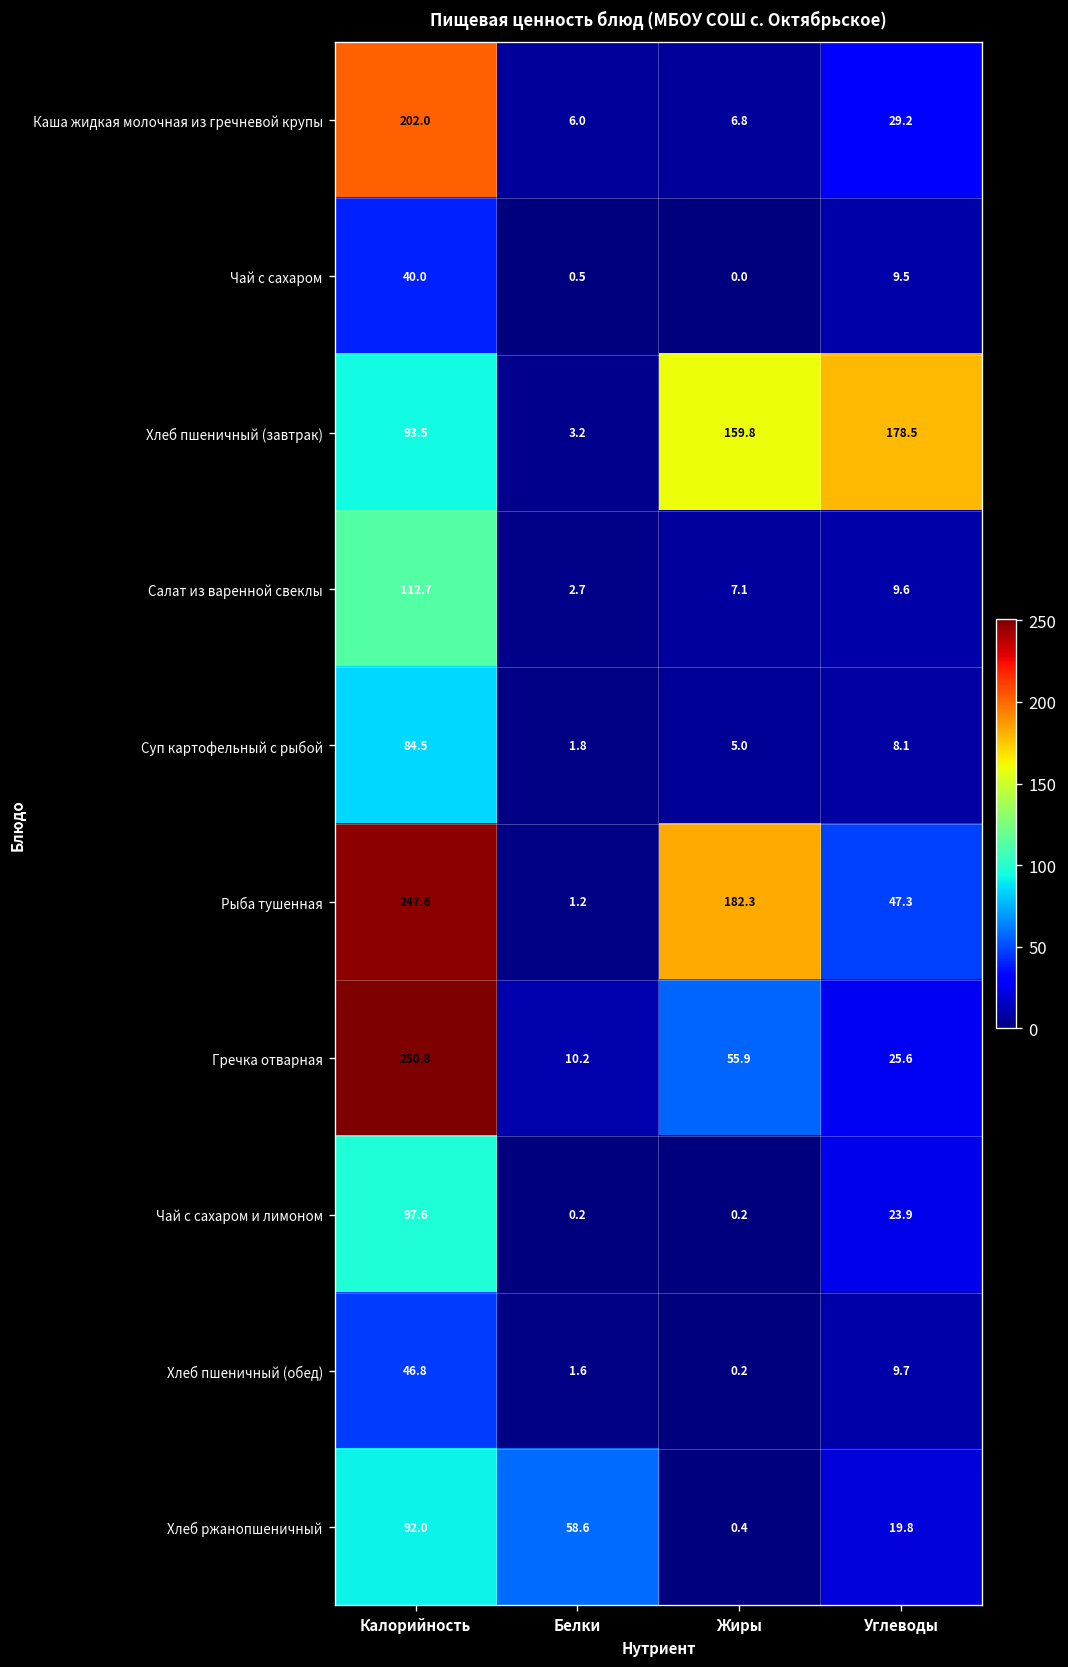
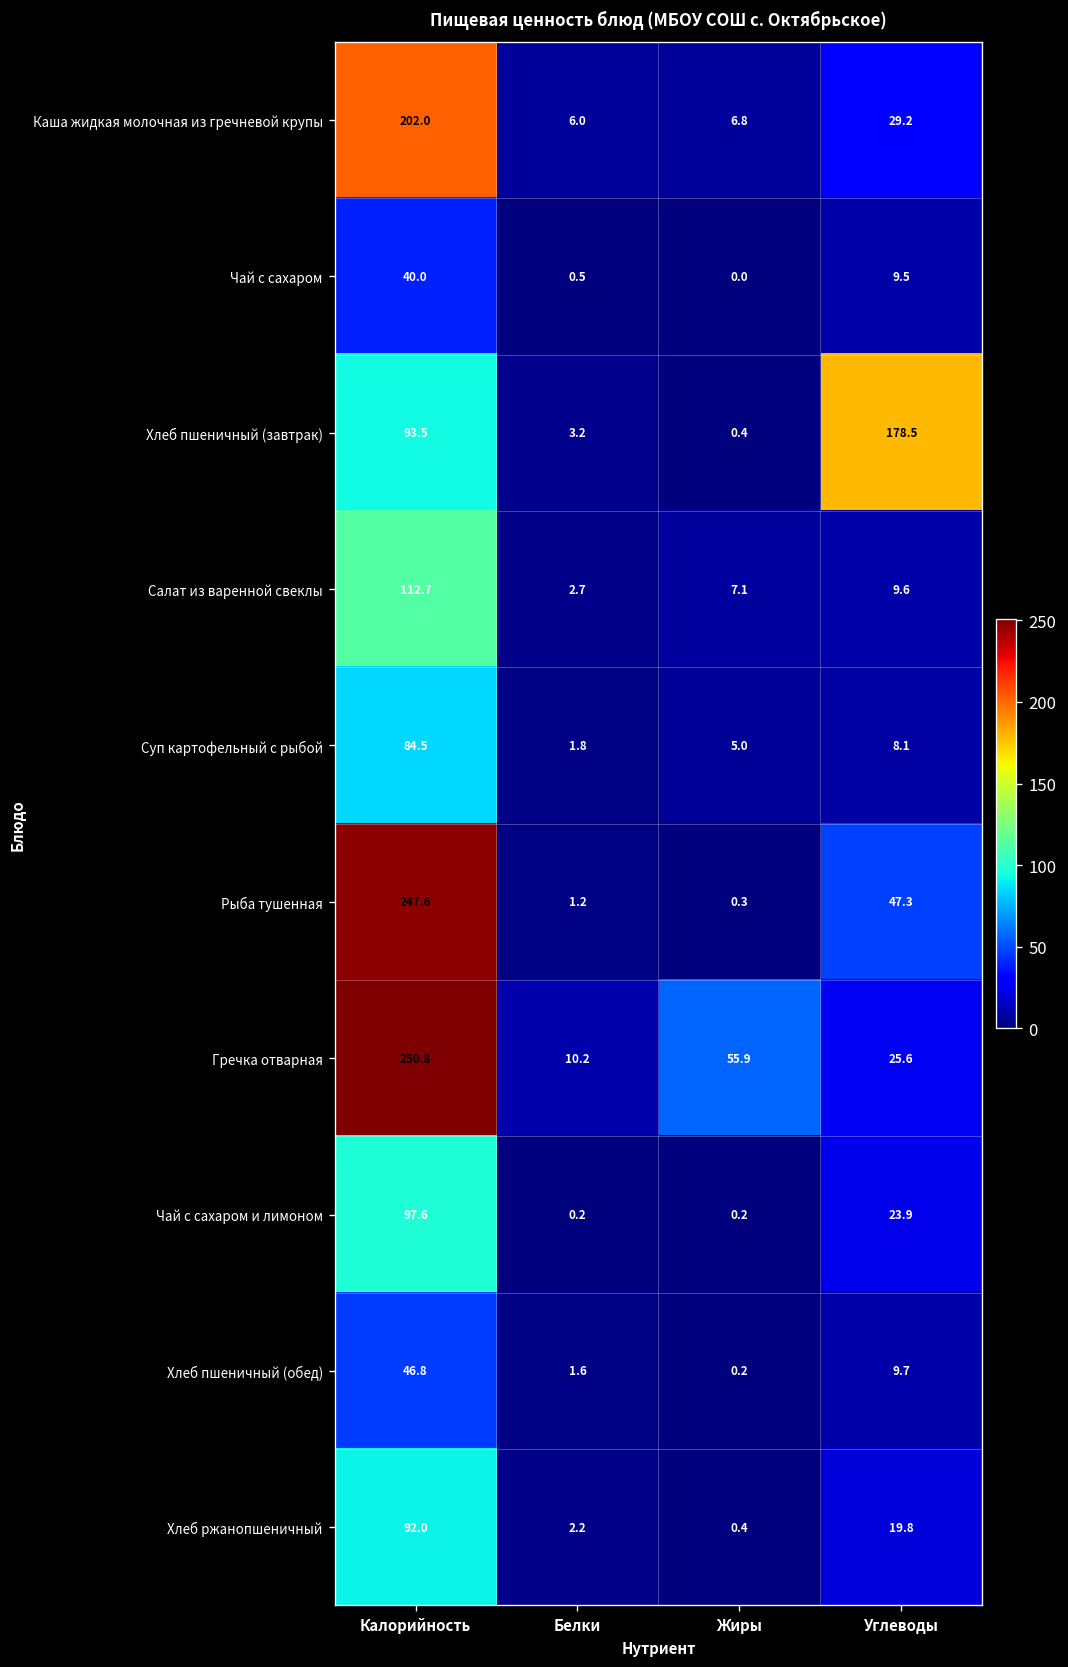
  {
    "Каша жидкая молочная из гречневой крупы": {
      "Калорийность": 202.0,
      "Белки": 6.0,
      "Жиры": 6.8,
      "Углеводы": 29.2
    },
    "Чай с сахаром": {
      "Калорийность": 40.0,
      "Белки": 0.5,
      "Жиры": 0.0,
      "Углеводы": 9.5
    },
    "Хлеб пшеничный (завтрак)": {
      "Калорийность": 93.5,
      "Белки": 3.2,
-     "Жиры": 159.8,
+     "Жиры": 0.4,
      "Углеводы": 178.5
    },
    "Салат из варенной свеклы": {
      "Калорийность": 112.7,
      "Белки": 2.7,
      "Жиры": 7.1,
      "Углеводы": 9.6
    },
    "Суп картофельный с рыбой": {
      "Калорийность": 84.5,
      "Белки": 1.8,
      "Жиры": 5.0,
      "Углеводы": 8.1
    },
    "Рыба тушенная": {
      "Калорийность": 247.6,
      "Белки": 1.2,
-     "Жиры": 182.3,
+     "Жиры": 0.3,
      "Углеводы": 47.3
    },
    "Гречка отварная": {
      "Калорийность": 250.8,
      "Белки": 10.2,
      "Жиры": 55.9,
      "Углеводы": 25.6
    },
    "Чай с сахаром и лимоном": {
      "Калорийность": 97.6,
      "Белки": 0.2,
      "Жиры": 0.2,
      "Углеводы": 23.9
    },
    "Хлеб пшеничный (обед)": {
      "Калорийность": 46.8,
      "Белки": 1.6,
      "Жиры": 0.2,
      "Углеводы": 9.7
    },
    "Хлеб ржанопшеничный": {
      "Калорийность": 92.0,
-     "Белки": 58.6,
+     "Белки": 2.2,
      "Жиры": 0.4,
      "Углеводы": 19.8
    }
  }
